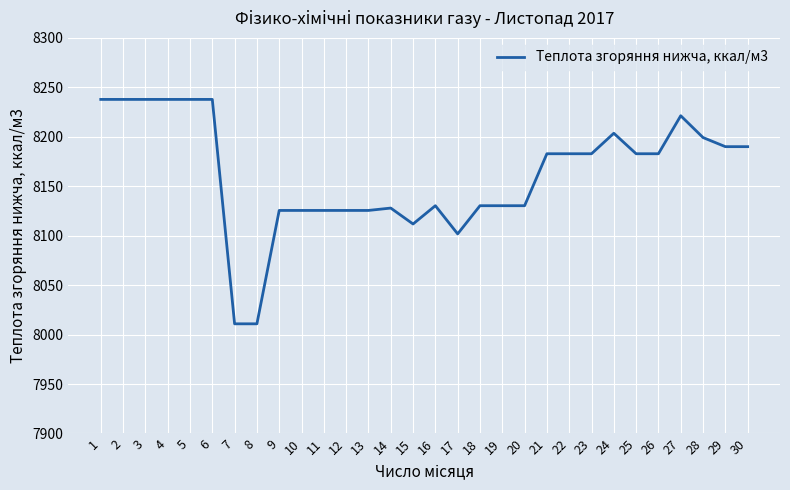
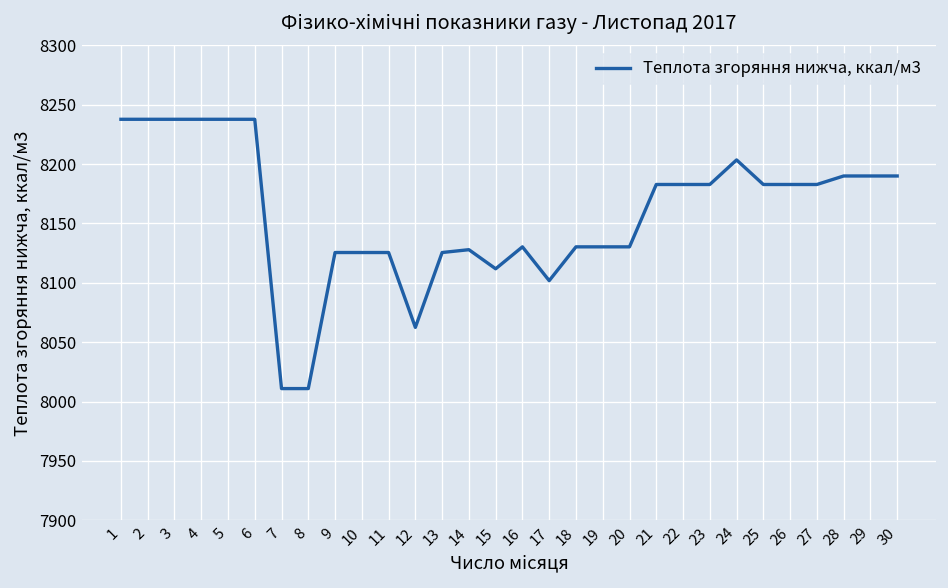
  {
    "1": 8240,
    "2": 8240,
    "3": 8240,
    "4": 8240,
    "5": 8240,
    "6": 8240,
    "7": 8010,
    "8": 8010,
    "9": 8130,
    "10": 8130,
    "11": 8130,
-   "12": 8130,
+   "12": 8060,
    "13": 8130,
    "14": 8130,
    "15": 8110,
    "16": 8130,
    "17": 8100,
    "18": 8130,
    "19": 8130,
    "20": 8130,
    "21": 8180,
    "22": 8180,
    "23": 8180,
    "24": 8200,
    "25": 8180,
    "26": 8180,
-   "27": 8220,
-   "28": 8200,
+   "27": 8180,
+   "28": 8190,
    "29": 8190,
    "30": 8190
  }
